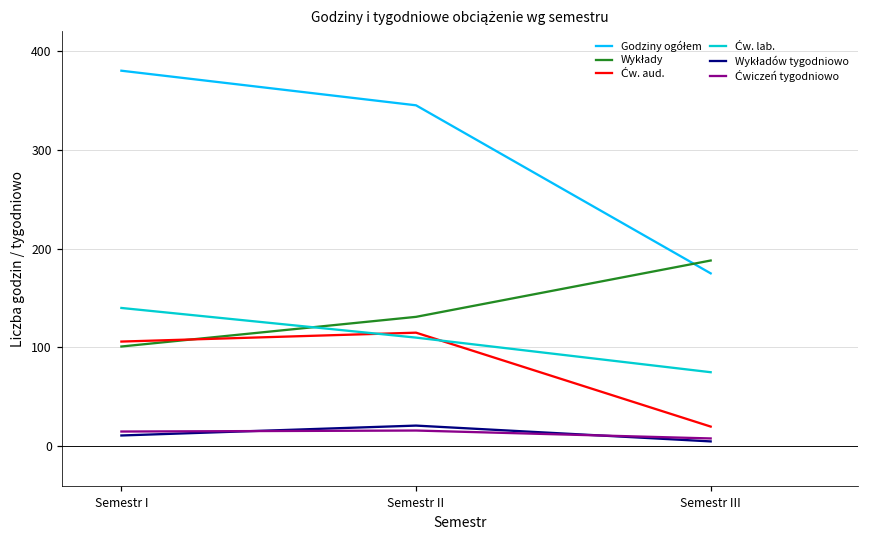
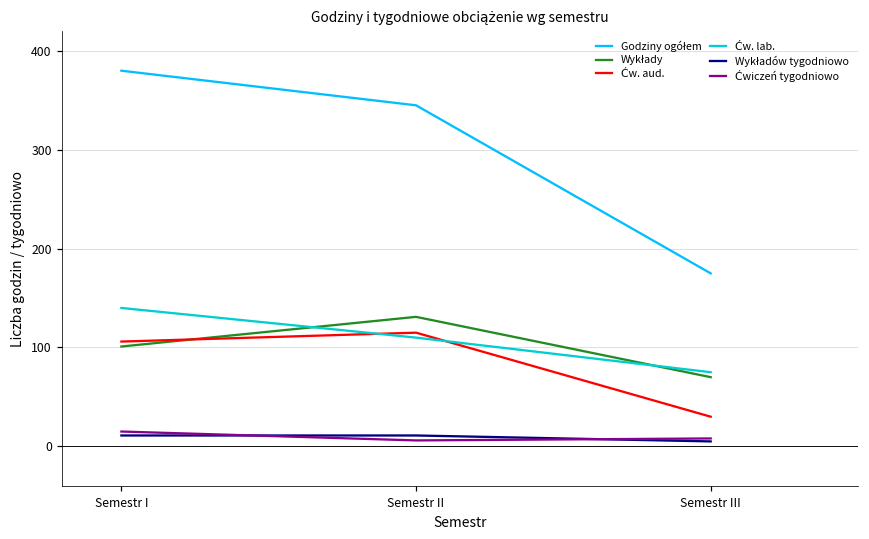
  {
    "Wykłady": {
      "Semestr I": 100,
      "Semestr II": 130,
-     "Semestr III": 190
+     "Semestr III": 70
    },
    "Ćw. aud.": {
      "Semestr I": 110,
      "Semestr II": 120,
-     "Semestr III": 20
+     "Semestr III": 30
    },
    "Wykładów tygodniowo": {
      "Semestr I": 10,
-     "Semestr II": 20,
+     "Semestr II": 10,
      "Semestr III": 10
    },
    "Ćwiczeń tygodniowo": {
      "Semestr I": 20,
-     "Semestr II": 20,
+     "Semestr II": 10,
      "Semestr III": 10
    }
  }
